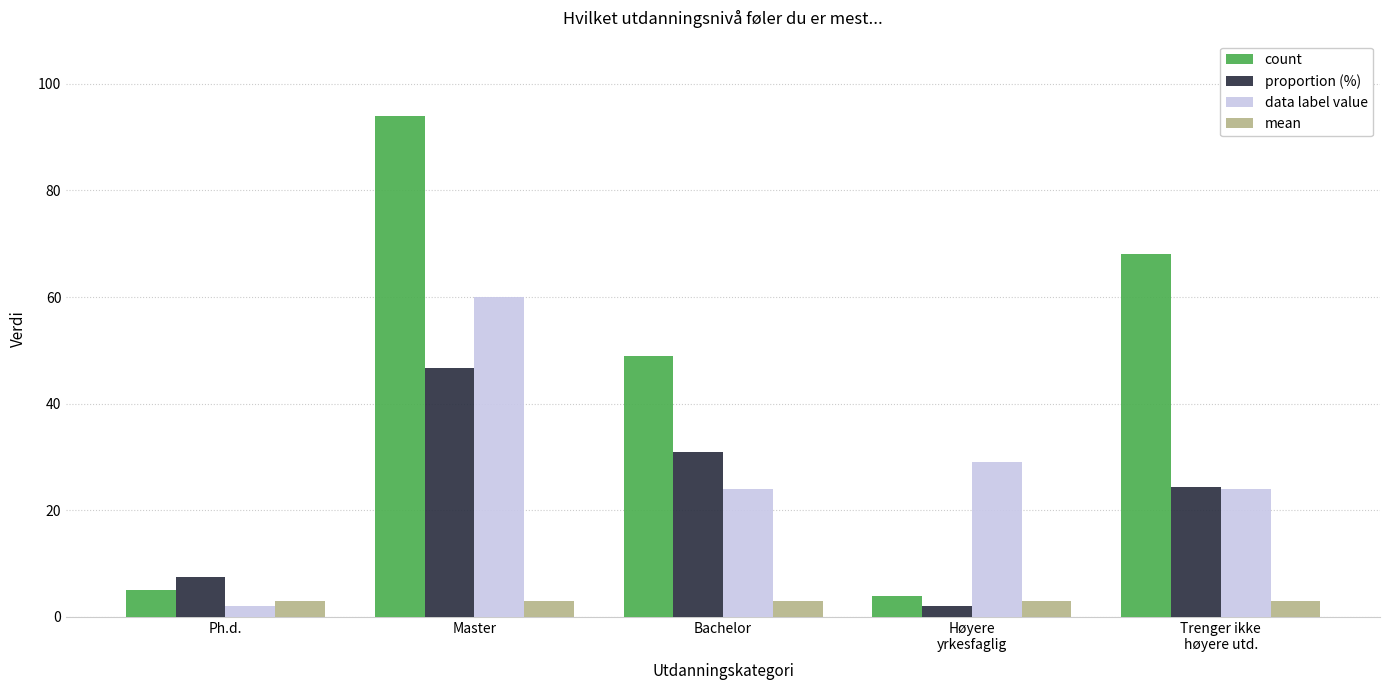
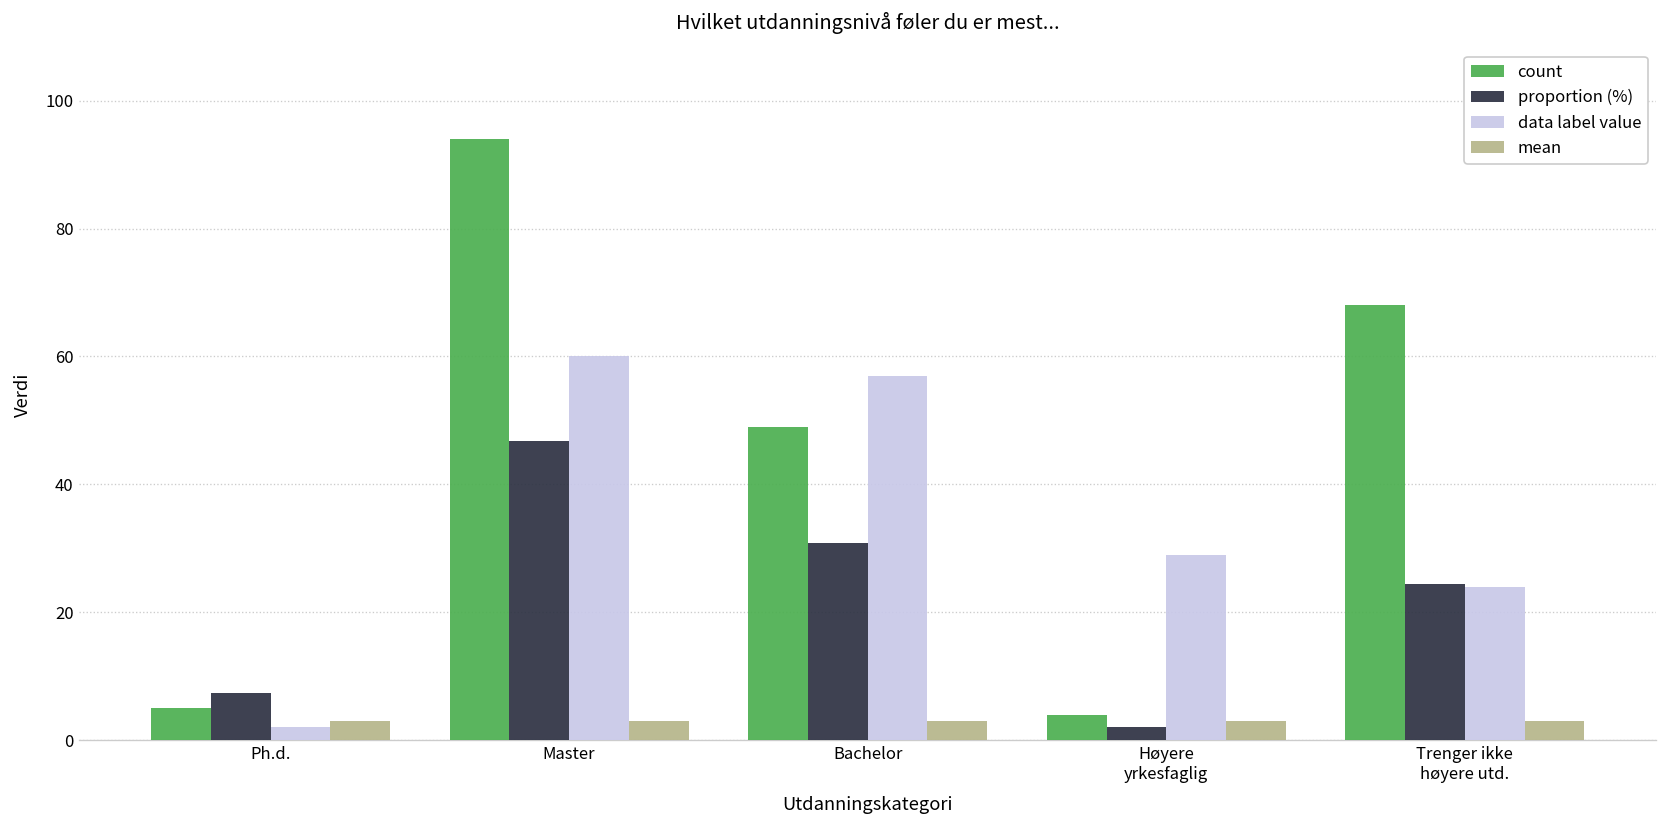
  {
    "count": {
      "Ph.d.": 5,
      "Master": 94,
      "Bachelor": 49,
      "Høyere yrkesfaglig": 4,
      "Trenger ikke høyere utd.": 68
    },
    "proportion (%)": {
      "Ph.d.": 7,
      "Master": 47,
      "Bachelor": 31,
      "Høyere yrkesfaglig": 2,
      "Trenger ikke høyere utd.": 24
    },
    "data label value": {
      "Ph.d.": 2,
      "Master": 60,
-     "Bachelor": 24,
+     "Bachelor": 57,
      "Høyere yrkesfaglig": 29,
      "Trenger ikke høyere utd.": 24
    },
    "mean": {
      "Ph.d.": 3,
      "Master": 3,
      "Bachelor": 3,
      "Høyere yrkesfaglig": 3,
      "Trenger ikke høyere utd.": 3
    }
  }
